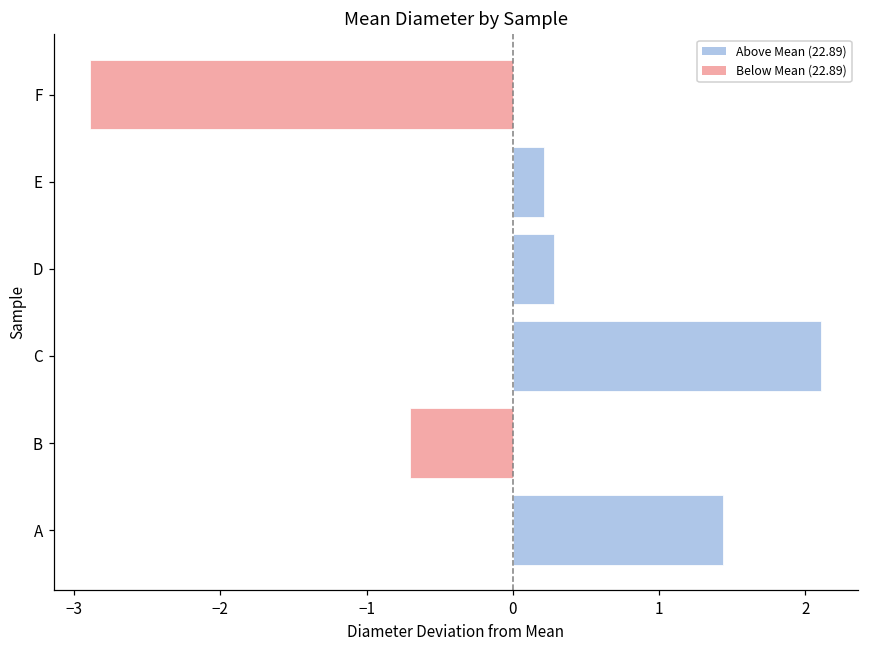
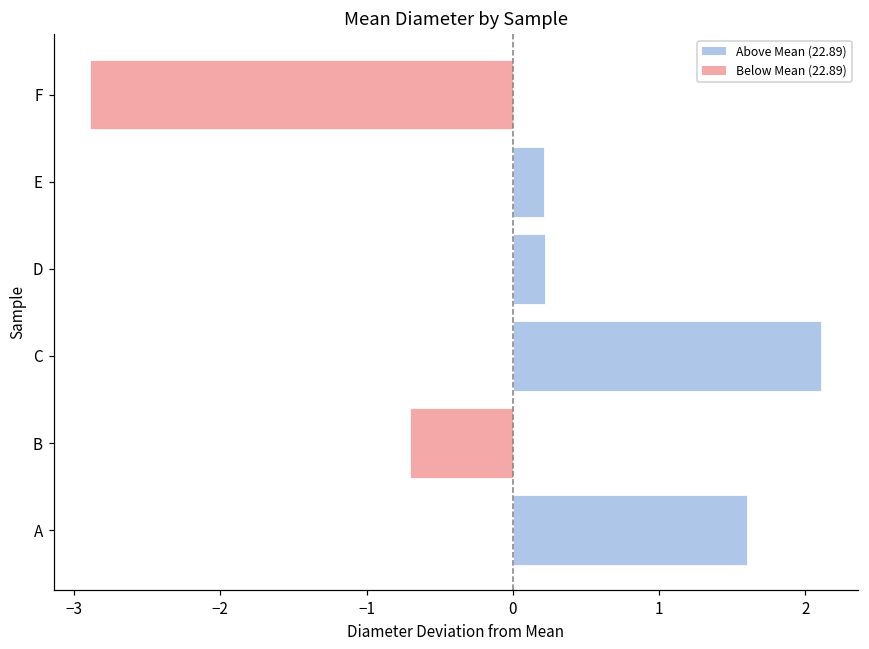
  {
    "F": -2.89,
    "E": 0.21,
-   "D": 0.28,
+   "D": 0.22,
    "C": 2.11,
    "B": -0.70,
-   "A": 1.44
+   "A": 1.60
  }
